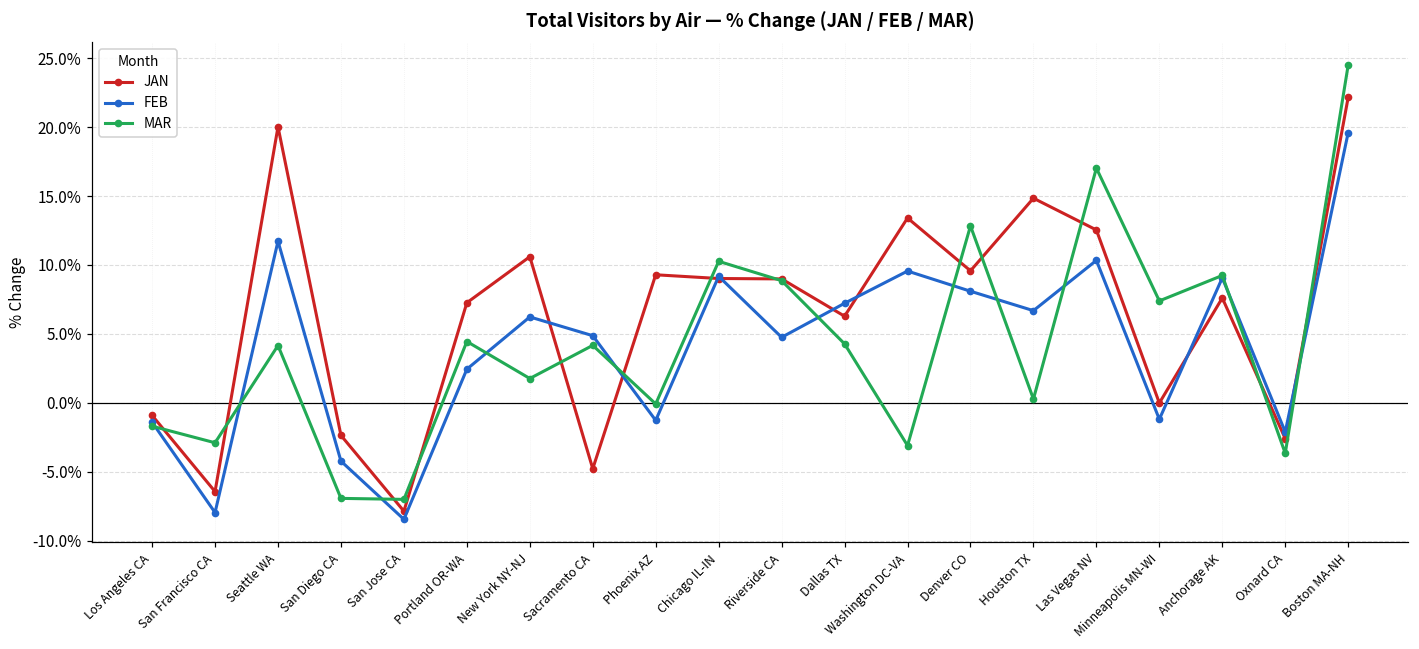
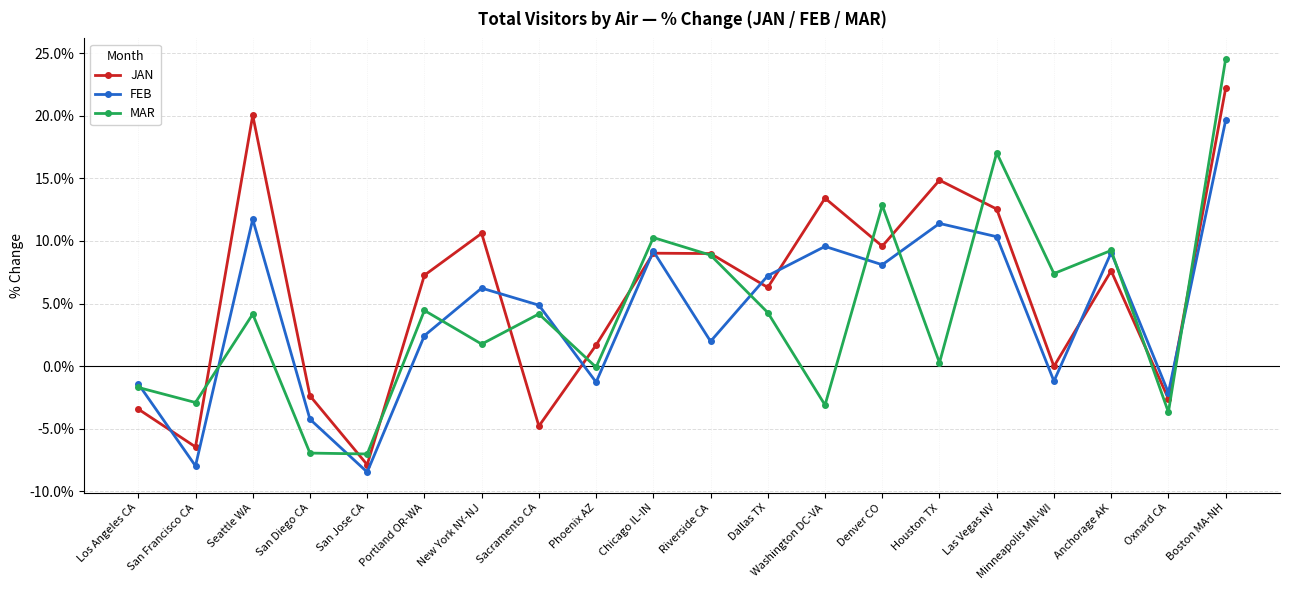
  {
    "JAN": {
-     "Los Angeles CA": "-0.9%",
+     "Los Angeles CA": "-3.4%",
      "San Francisco CA": "-6.4%",
      "Seattle WA": "20.0%",
      "San Diego CA": "-2.4%",
      "San Jose CA": "-7.9%",
      "Portland OR-WA": "7.3%",
      "New York NY-NJ": "10.6%",
      "Sacramento CA": "-4.8%",
-     "Phoenix AZ": "9.3%",
+     "Phoenix AZ": "1.7%",
      "Dallas TX": "6.3%",
      "Washington DC-VA": "13.4%",
      "Denver CO": "9.6%",
      "Houston TX": "14.8%",
      "Las Vegas NV": "12.5%",
      "Minneapolis MN-WI": "0.0%",
      "Anchorage AK": "7.6%",
      "Oxnard CA": "-2.6%",
      "Boston MA-NH": "22.2%"
    },
    "FEB": {
      "Los Angeles CA": "-1.4%",
      "San Francisco CA": "-8.0%",
      "Seattle WA": "11.7%",
      "San Diego CA": "-4.2%",
      "San Jose CA": "-8.5%",
      "Portland OR-WA": "2.4%",
      "New York NY-NJ": "6.2%",
      "Sacramento CA": "4.9%",
      "Phoenix AZ": "-1.3%",
-     "Riverside CA": "4.7%",
+     "Riverside CA": "2.0%",
      "Dallas TX": "7.2%",
      "Washington DC-VA": "9.6%",
      "Denver CO": "8.1%",
-     "Houston TX": "6.7%",
+     "Houston TX": "11.4%",
      "Las Vegas NV": "10.3%",
      "Minneapolis MN-WI": "-1.2%",
      "Oxnard CA": "-2.1%",
      "Boston MA-NH": "19.6%"
    },
    "MAR": {
      "Los Angeles CA": "-1.7%",
      "San Francisco CA": "-2.9%",
      "Seattle WA": "4.2%",
      "San Diego CA": "-6.9%",
      "San Jose CA": "-7.0%",
      "Portland OR-WA": "4.4%",
      "New York NY-NJ": "1.8%",
      "Sacramento CA": "4.2%",
      "Phoenix AZ": "-0.1%",
      "Chicago IL-IN": "10.3%",
      "Dallas TX": "4.3%",
      "Washington DC-VA": "-3.1%",
      "Denver CO": "12.8%",
      "Houston TX": "0.3%",
      "Las Vegas NV": "17.0%",
      "Minneapolis MN-WI": "7.4%",
      "Oxnard CA": "-3.7%",
      "Boston MA-NH": "24.5%"
    }
  }
